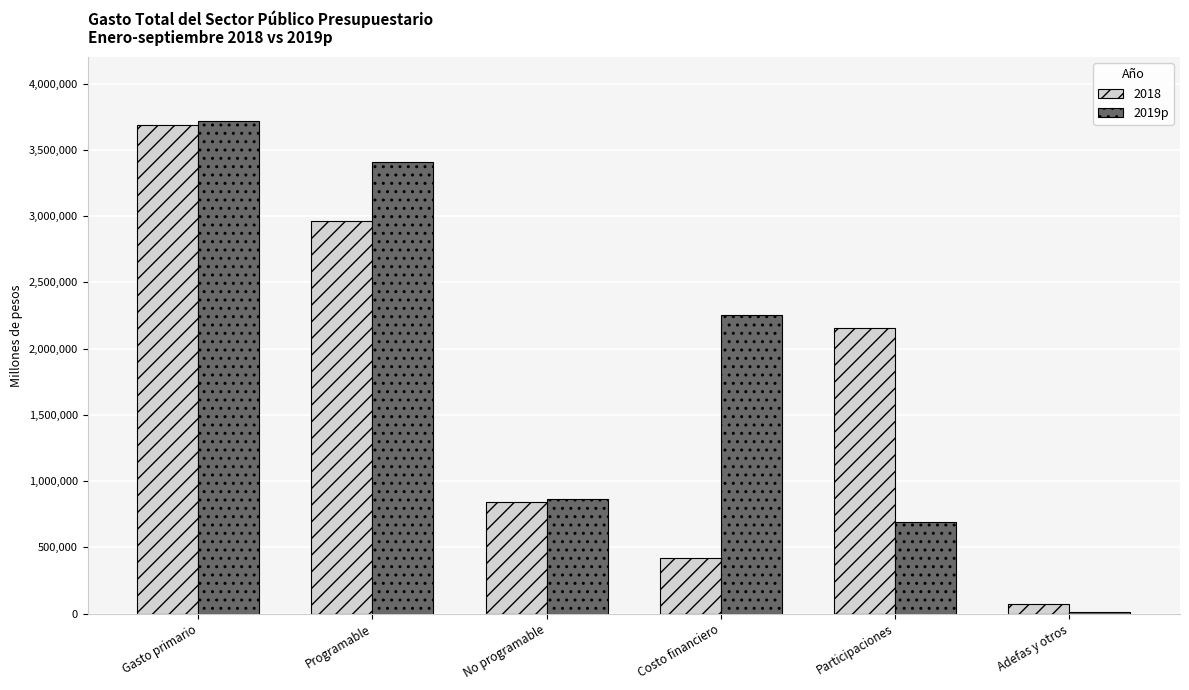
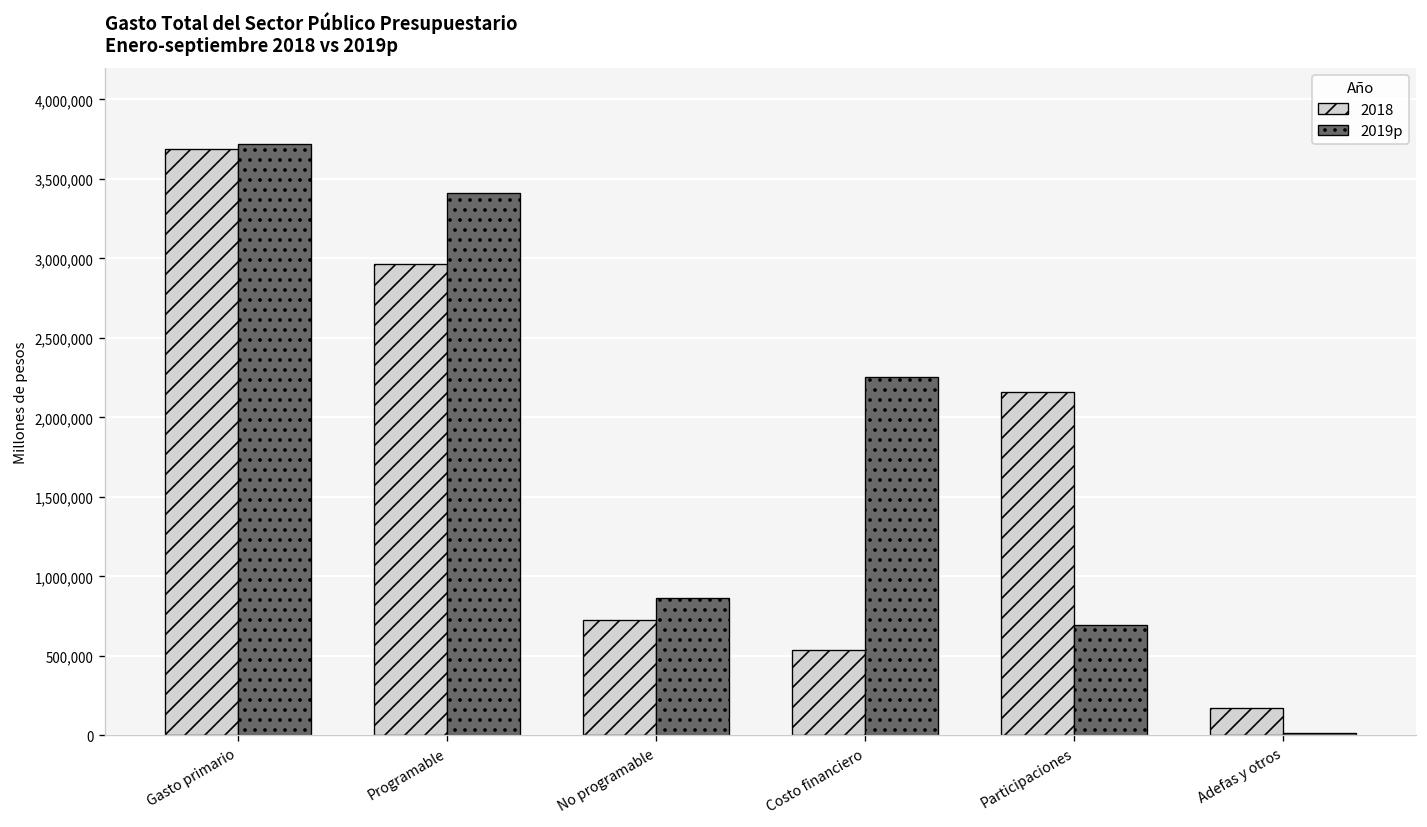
  {
    "2018": {
      "Gasto primario": "3,690,000",
      "Programable": "2,970,000",
-     "No programable": "850,000",
-     "Costo financiero": "420,000",
+     "No programable": "720,000",
+     "Costo financiero": "530,000",
      "Participaciones": "2,160,000",
-     "Adefas y otros": "70,000"
+     "Adefas y otros": "170,000"
    },
    "2019p": {
      "Gasto primario": "3,720,000",
      "Programable": "3,410,000",
      "No programable": "860,000",
      "Costo financiero": "2,260,000",
      "Participaciones": "690,000"
    }
  }
